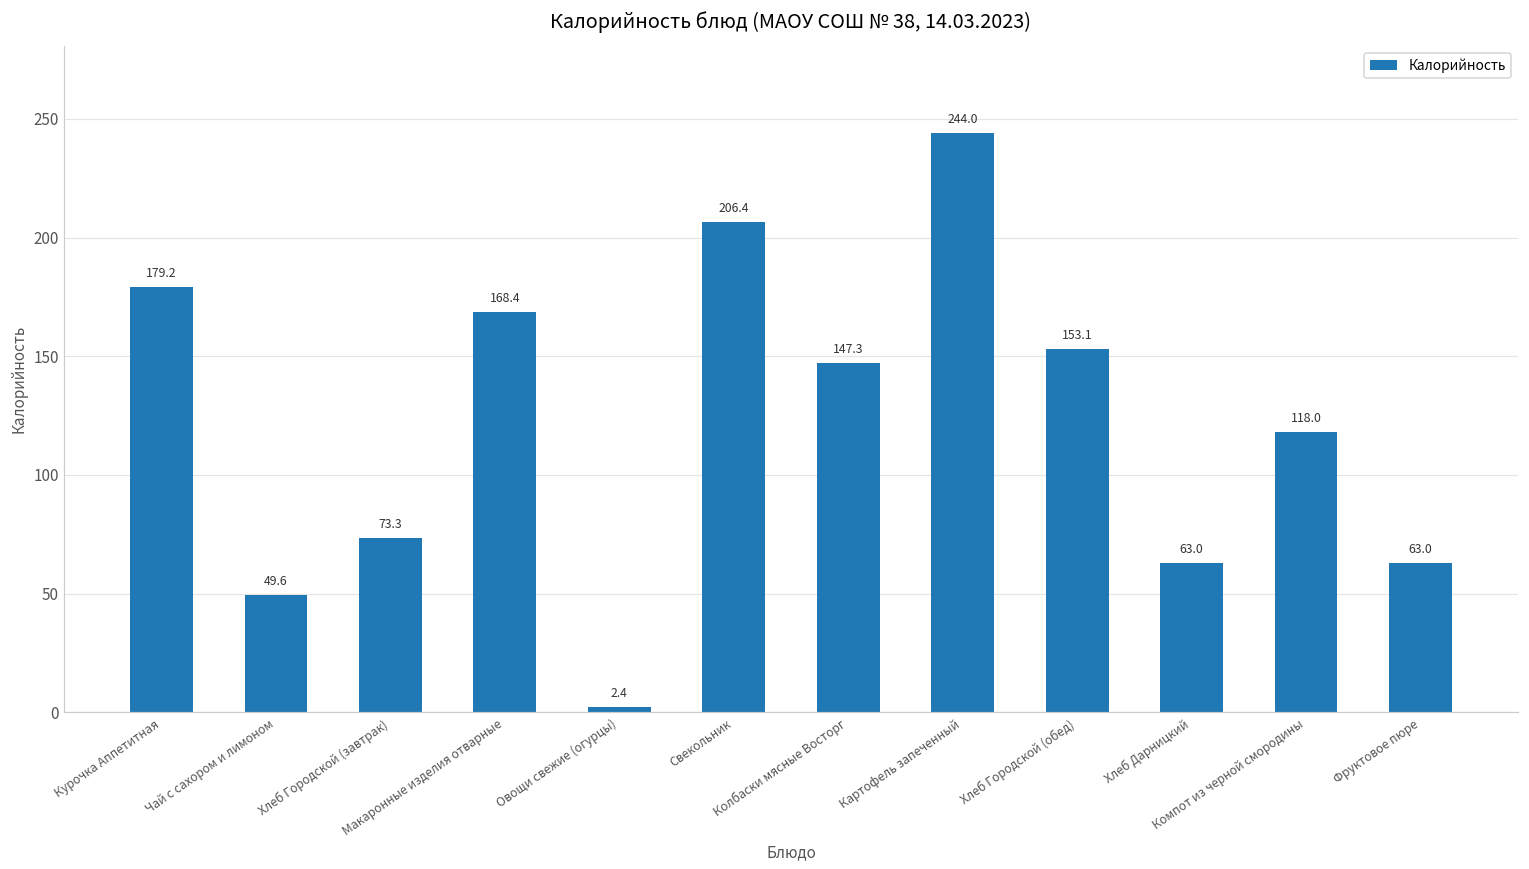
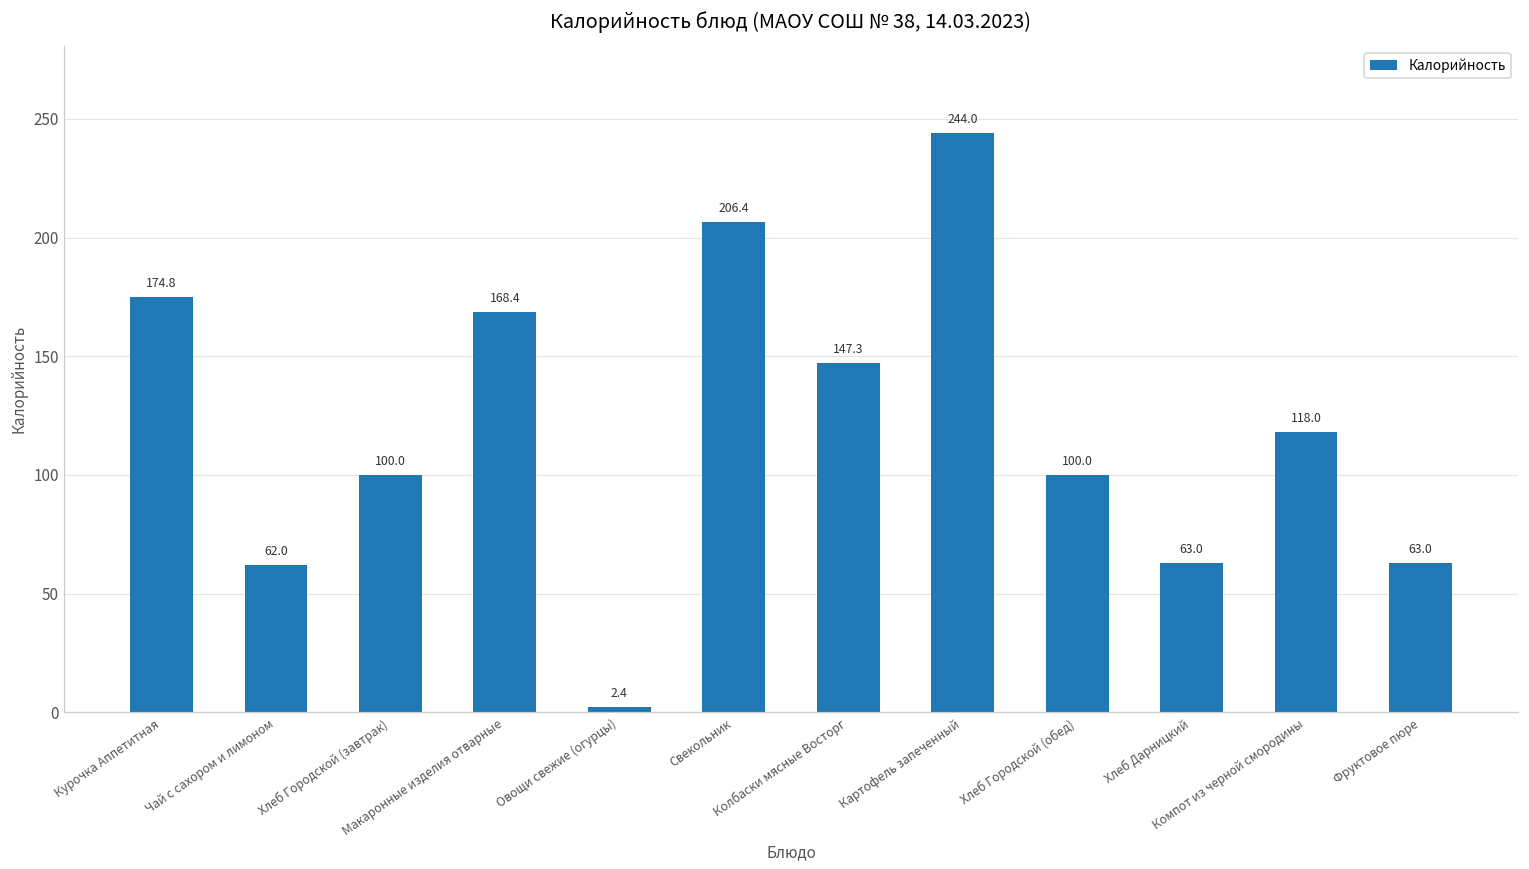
  {
-   "Курочка Аппетитная": 179.2,
-   "Чай с сахором и лимоном": 49.6,
-   "Хлеб Городской (завтрак)": 73.3,
+   "Курочка Аппетитная": 174.8,
+   "Чай с сахором и лимоном": 62.0,
+   "Хлеб Городской (завтрак)": 100.0,
    "Макаронные изделия отварные": 168.4,
    "Овощи свежие (огурцы)": 2.4,
    "Свекольник": 206.4,
    "Колбаски мясные Восторг": 147.3,
    "Картофель запеченный": 244.0,
-   "Хлеб Городской (обед)": 153.1,
+   "Хлеб Городской (обед)": 100.0,
    "Хлеб Дарницкий": 63.0,
    "Компот из черной смородины": 118.0,
    "Фруктовое пюре": 63.0
  }
